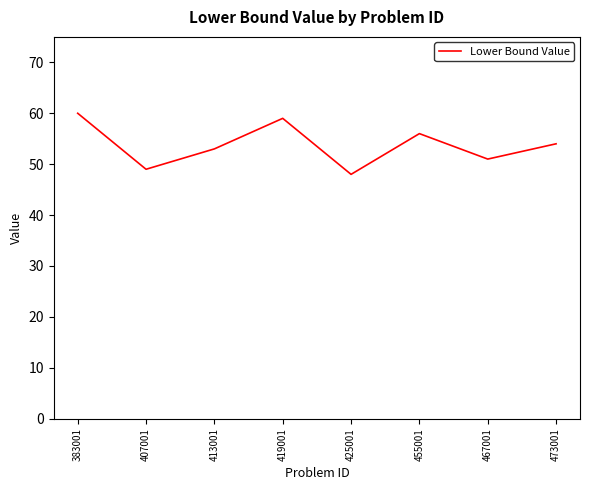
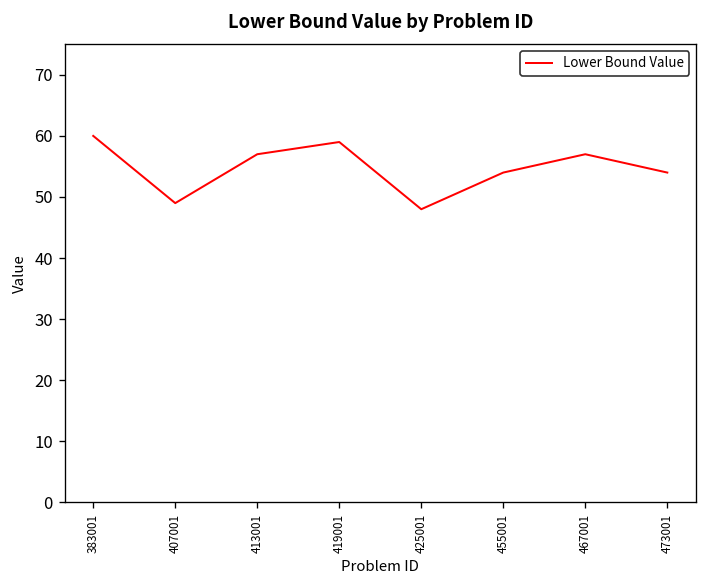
  {
    "383001": 60,
    "407001": 49,
-   "413001": 53,
+   "413001": 57,
    "419001": 59,
    "425001": 48,
-   "455001": 56,
-   "467001": 51,
+   "455001": 54,
+   "467001": 57,
    "473001": 54
  }
